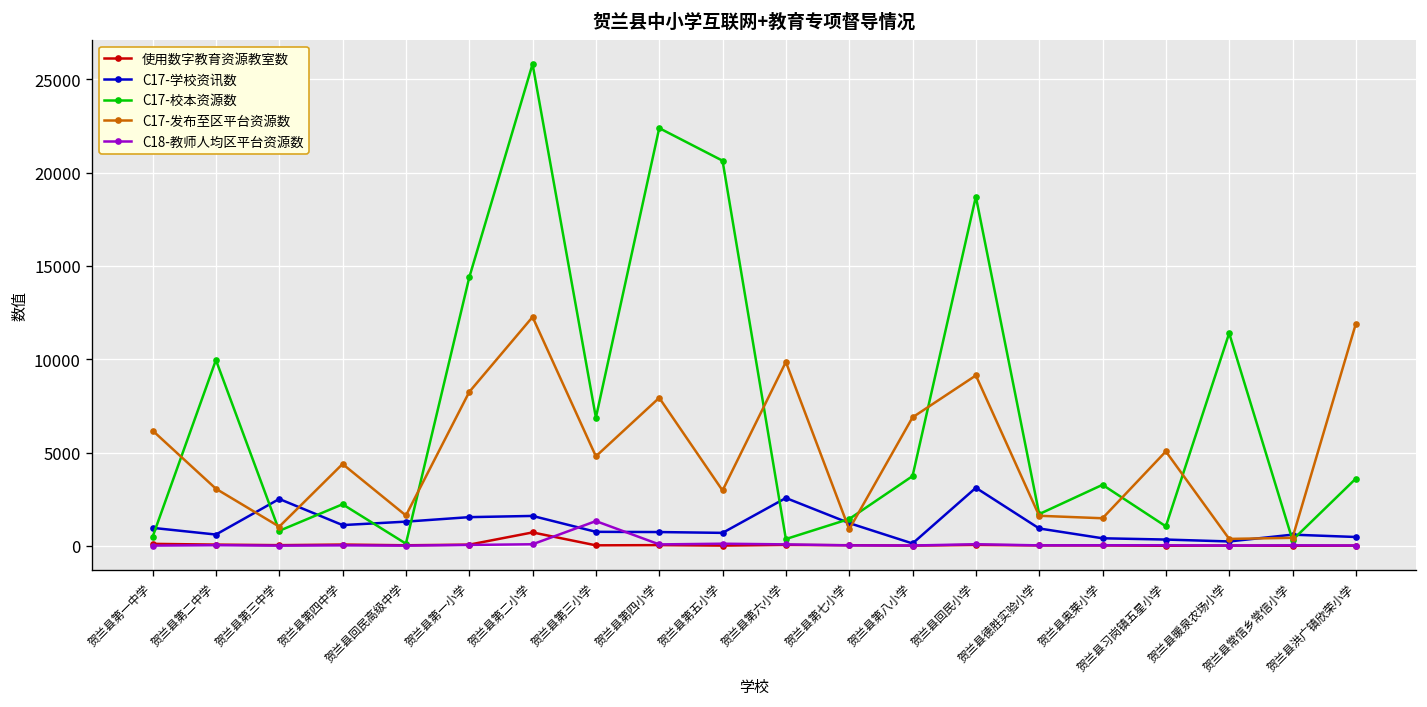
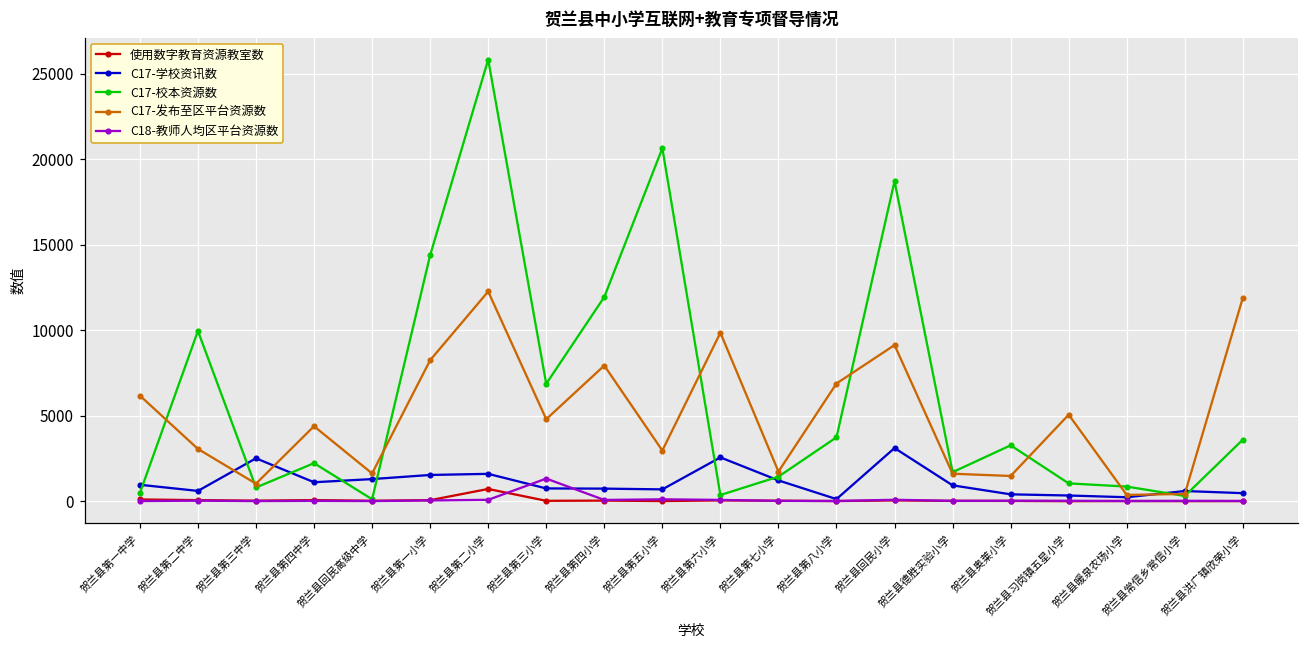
  {
    "使用数字教育资源教室数": {
      "贺兰县第二小学": 700,
      "贺兰县第三小学": 0
    },
    "C17-学校资讯数": {
      "贺兰县第一中学": 1000,
      "贺兰县第二中学": 600,
      "贺兰县第三中学": 2500,
      "贺兰县第四中学": 1100,
      "贺兰县回民高级中学": 1300,
      "贺兰县第一小学": 1500,
      "贺兰县第二小学": 1600,
      "贺兰县第三小学": 800,
      "贺兰县第四小学": 700,
      "贺兰县第五小学": 700,
      "贺兰县第六小学": 2600,
      "贺兰县第七小学": 1200,
      "贺兰县回民小学": 3100,
      "贺兰县德胜实验小学": 900,
      "贺兰县奥莱小学": 400,
      "贺兰县习岗镇五星小学": 300,
      "贺兰县常信乡常信小学": 600,
      "贺兰县洪广镇欣荣小学": 500
    },
    "C17-校本资源数": {
      "贺兰县第一中学": 500,
      "贺兰县第二中学": 10000,
      "贺兰县第三中学": 800,
      "贺兰县第四中学": 2200,
      "贺兰县第一小学": 14400,
      "贺兰县第二小学": 25800,
      "贺兰县第三小学": 6900,
-     "贺兰县第四小学": 22400,
+     "贺兰县第四小学": 11900,
      "贺兰县第五小学": 20600,
      "贺兰县第六小学": 400,
      "贺兰县第七小学": 1400,
      "贺兰县第八小学": 3700,
      "贺兰县回民小学": 18700,
      "贺兰县奥莱小学": 3300,
      "贺兰县习岗镇五星小学": 1000,
-     "贺兰县暖泉农场小学": 11400,
+     "贺兰县暖泉农场小学": 900,
      "贺兰县洪广镇欣荣小学": 3600
    },
    "C17-发布至区平台资源数": {
      "贺兰县第一中学": 6200,
      "贺兰县第二中学": 3100,
      "贺兰县第三中学": 1000,
      "贺兰县第四中学": 4400,
      "贺兰县回民高级中学": 1600,
      "贺兰县第一小学": 8200,
      "贺兰县第二小学": 12300,
      "贺兰县第三小学": 4800,
      "贺兰县第四小学": 7900,
      "贺兰县第五小学": 3000,
      "贺兰县第六小学": 9900,
-     "贺兰县第七小学": 900,
+     "贺兰县第七小学": 1700,
      "贺兰县第八小学": 6900,
      "贺兰县回民小学": 9100,
      "贺兰县奥莱小学": 1500,
      "贺兰县习岗镇五星小学": 5100,
      "贺兰县洪广镇欣荣小学": 11900
    },
    "C18-教师人均区平台资源数": {
      "贺兰县第二小学": 100,
      "贺兰县第三小学": 1300
    }
  }
